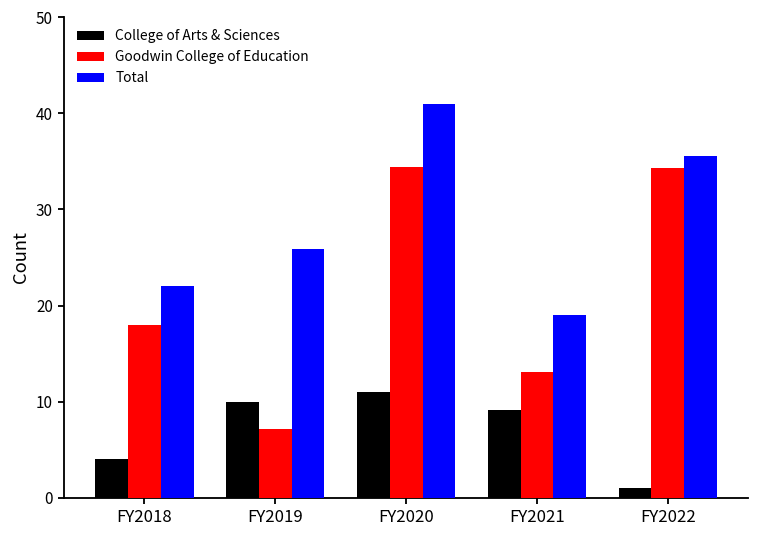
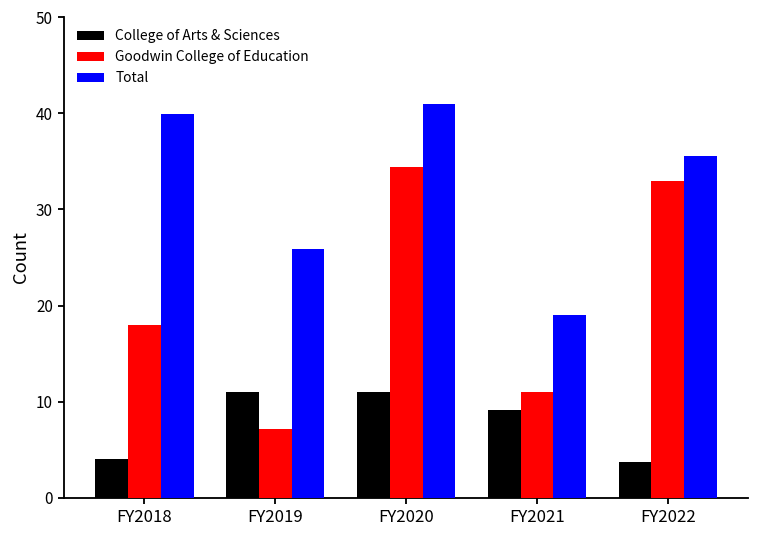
  {
    "College of Arts & Sciences": {
      "FY2018": 4,
-     "FY2019": 10,
+     "FY2019": 11,
      "FY2020": 11,
      "FY2021": 9,
-     "FY2022": 1
+     "FY2022": 4
    },
    "Goodwin College of Education": {
      "FY2018": 18,
      "FY2019": 7,
      "FY2020": 34,
-     "FY2021": 13,
-     "FY2022": 34
+     "FY2021": 11,
+     "FY2022": 33
    },
    "Total": {
-     "FY2018": 22,
+     "FY2018": 40,
      "FY2019": 26,
      "FY2020": 41,
      "FY2021": 19,
      "FY2022": 36
    }
  }
